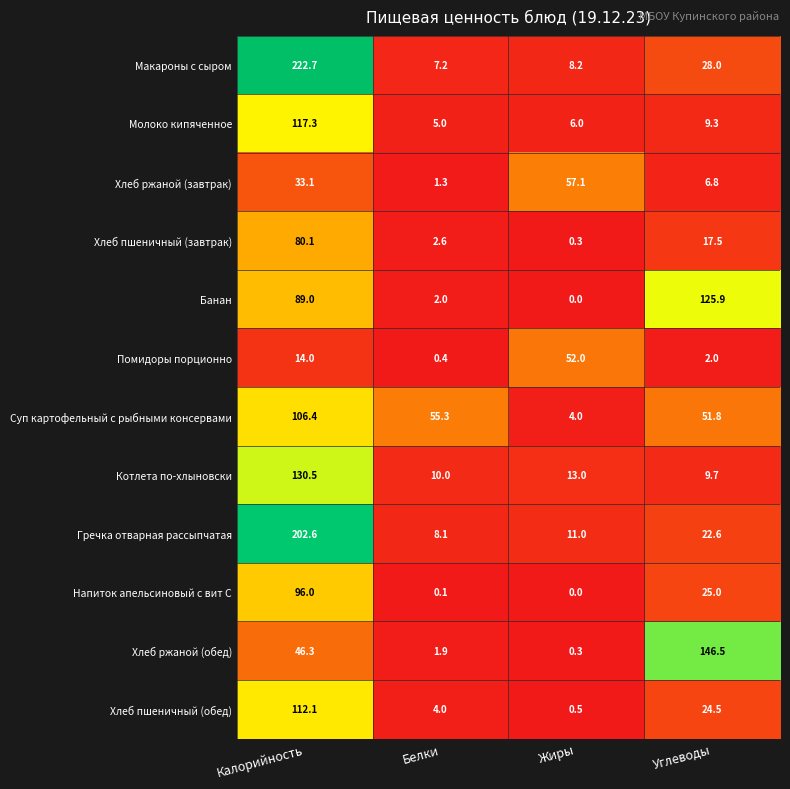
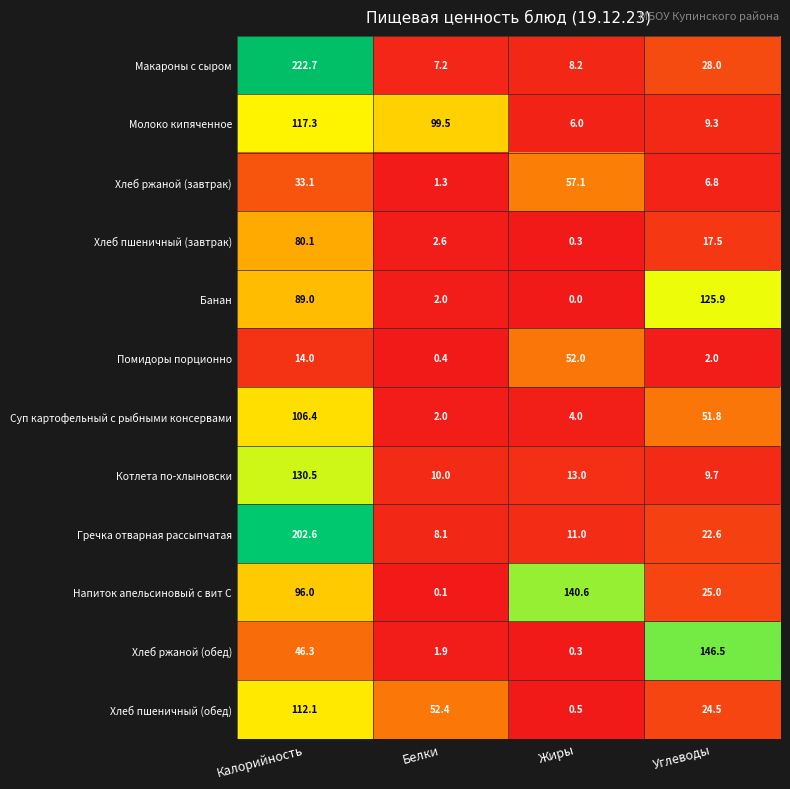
  {
    "Макароны с сыром": {
      "Калорийность": 222.7,
      "Белки": 7.2,
      "Жиры": 8.2,
      "Углеводы": 28.0
    },
    "Молоко кипяченное": {
      "Калорийность": 117.3,
-     "Белки": 5.0,
+     "Белки": 99.5,
      "Жиры": 6.0,
      "Углеводы": 9.3
    },
    "Хлеб ржаной (завтрак)": {
      "Калорийность": 33.1,
      "Белки": 1.3,
      "Жиры": 57.1,
      "Углеводы": 6.8
    },
    "Хлеб пшеничный (завтрак)": {
      "Калорийность": 80.1,
      "Белки": 2.6,
      "Жиры": 0.3,
      "Углеводы": 17.5
    },
    "Банан": {
      "Калорийность": 89.0,
      "Белки": 2.0,
      "Жиры": 0.0,
      "Углеводы": 125.9
    },
    "Помидоры порционно": {
      "Калорийность": 14.0,
      "Белки": 0.4,
      "Жиры": 52.0,
      "Углеводы": 2.0
    },
    "Суп картофельный с рыбными консервами": {
      "Калорийность": 106.4,
-     "Белки": 55.3,
+     "Белки": 2.0,
      "Жиры": 4.0,
      "Углеводы": 51.8
    },
    "Котлета по-хлыновски": {
      "Калорийность": 130.5,
      "Белки": 10.0,
      "Жиры": 13.0,
      "Углеводы": 9.7
    },
    "Гречка отварная рассыпчатая": {
      "Калорийность": 202.6,
      "Белки": 8.1,
      "Жиры": 11.0,
      "Углеводы": 22.6
    },
    "Напиток апельсиновый с вит С": {
      "Калорийность": 96.0,
      "Белки": 0.1,
-     "Жиры": 0.0,
+     "Жиры": 140.6,
      "Углеводы": 25.0
    },
    "Хлеб ржаной (обед)": {
      "Калорийность": 46.3,
      "Белки": 1.9,
      "Жиры": 0.3,
      "Углеводы": 146.5
    },
    "Хлеб пшеничный (обед)": {
      "Калорийность": 112.1,
-     "Белки": 4.0,
+     "Белки": 52.4,
      "Жиры": 0.5,
      "Углеводы": 24.5
    }
  }
